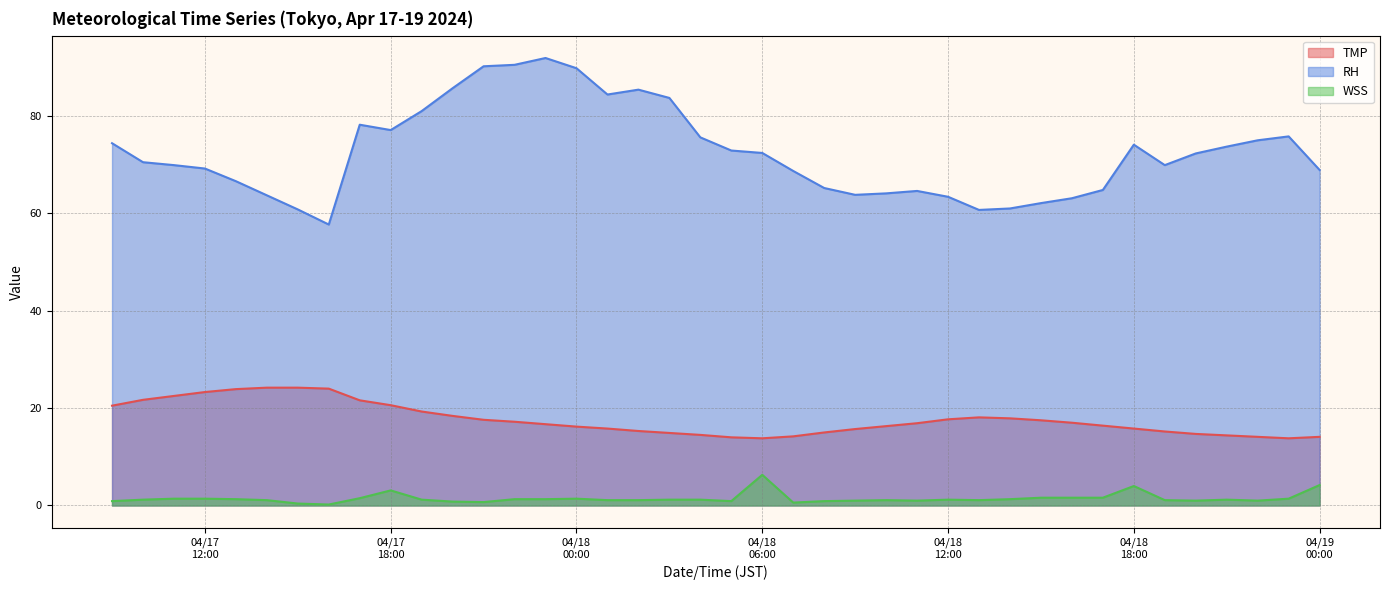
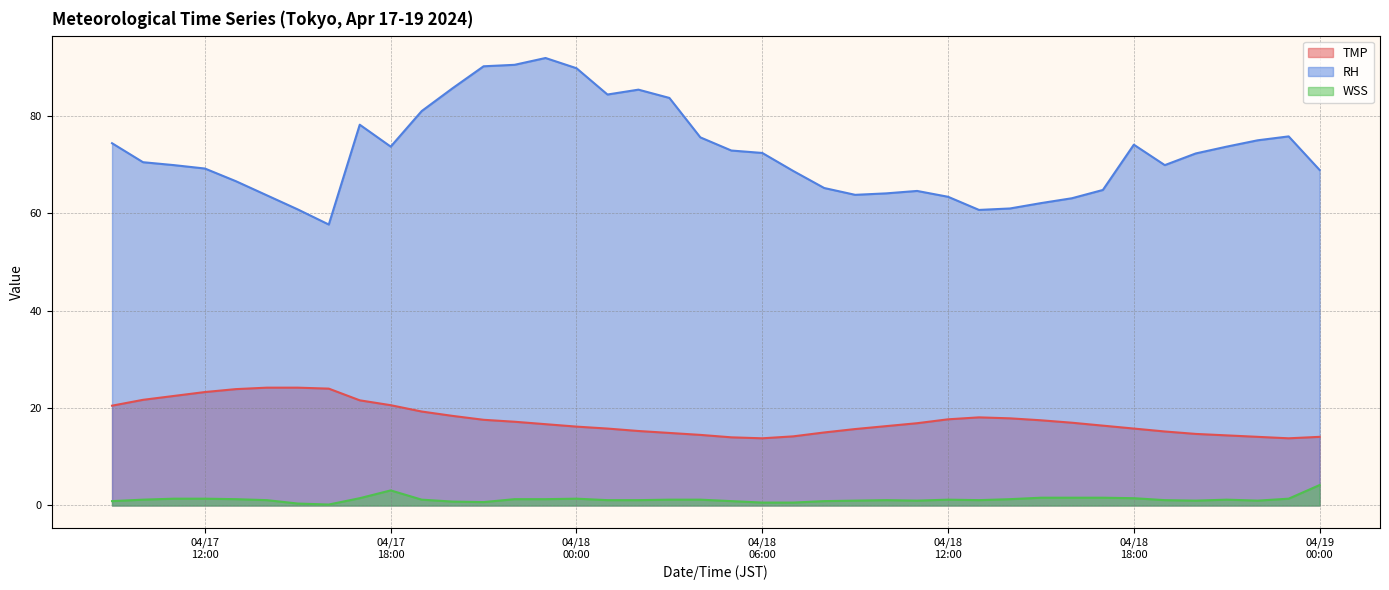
  {
    "TMP": {
      "04/17 12:00": 23,
      "04/17 18:00": 21,
      "04/18 00:00": 16,
      "04/18 06:00": 14,
      "04/18 12:00": 18,
      "04/18 18:00": 16,
      "04/19 00:00": 14
    },
    "RH": {
      "04/17 12:00": 69,
-     "04/17 18:00": 77,
+     "04/17 18:00": 74,
      "04/18 00:00": 90,
      "04/18 06:00": 72,
      "04/18 12:00": 63,
      "04/18 18:00": 74,
      "04/19 00:00": 69
    },
    "WSS": {
      "04/17 12:00": 1,
      "04/17 18:00": 3,
      "04/18 00:00": 1,
-     "04/18 06:00": 6,
+     "04/18 06:00": 1,
      "04/18 12:00": 1,
-     "04/18 18:00": 4,
+     "04/18 18:00": 2,
      "04/19 00:00": 4
    }
  }
